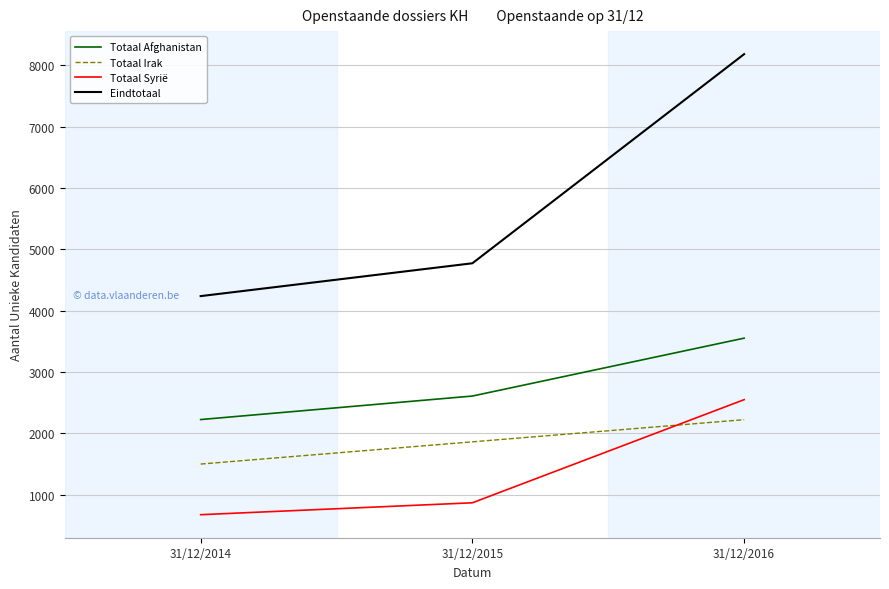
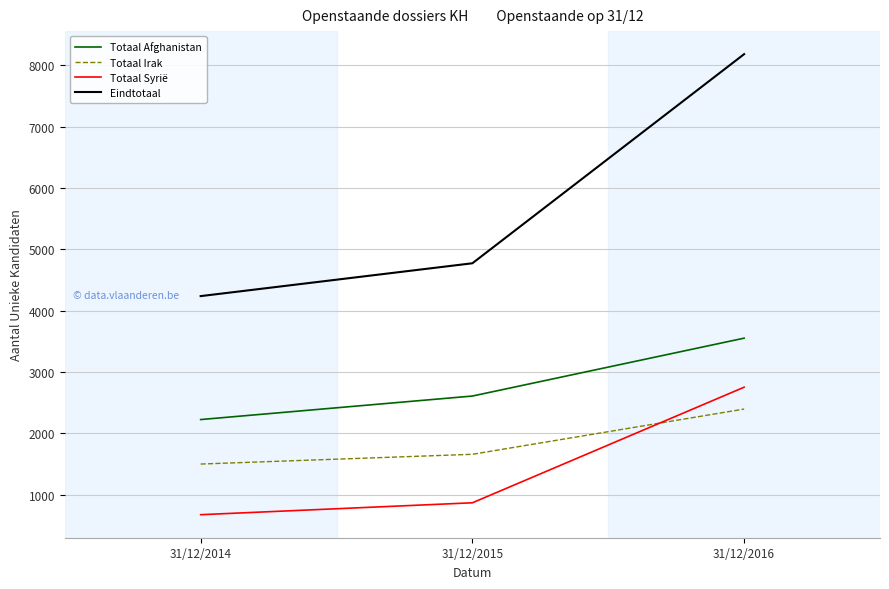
  {
    "Totaal Afghanistan": {
      "31/12/2014": 2200,
      "31/12/2015": 2600,
      "31/12/2016": 3600
    },
    "Totaal Irak": {
      "31/12/2014": 1500,
-     "31/12/2015": 1900,
-     "31/12/2016": 2200
+     "31/12/2015": 1700,
+     "31/12/2016": 2400
    },
    "Totaal Syrië": {
      "31/12/2014": 700,
      "31/12/2015": 900,
-     "31/12/2016": 2600
+     "31/12/2016": 2800
    },
    "Eindtotaal": {
      "31/12/2014": 4200,
      "31/12/2015": 4800,
      "31/12/2016": 8200
    }
  }
